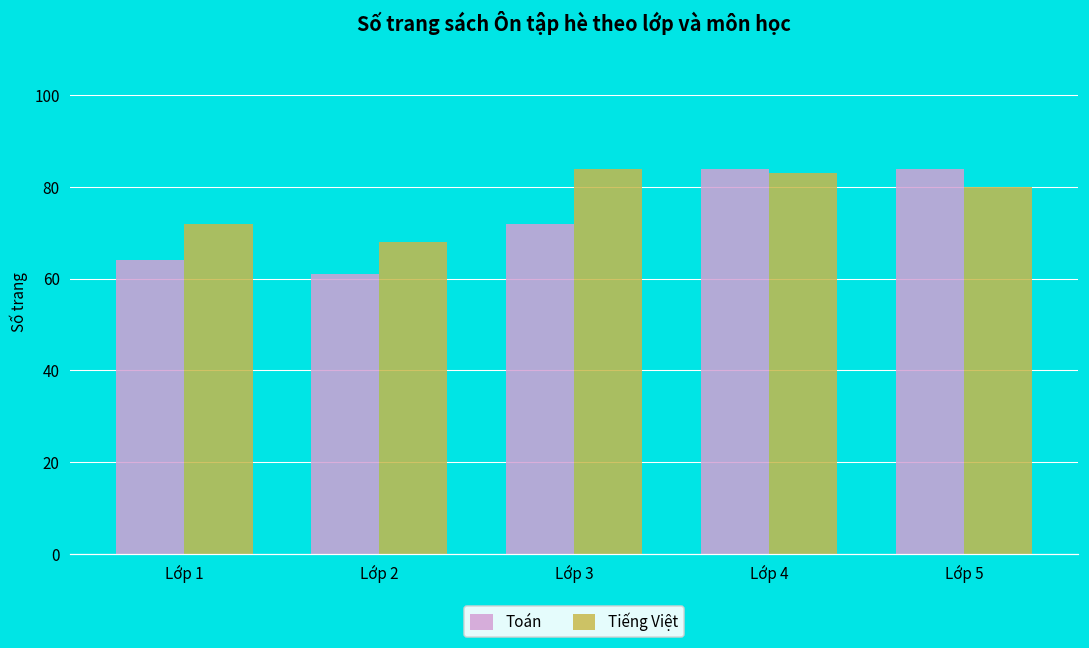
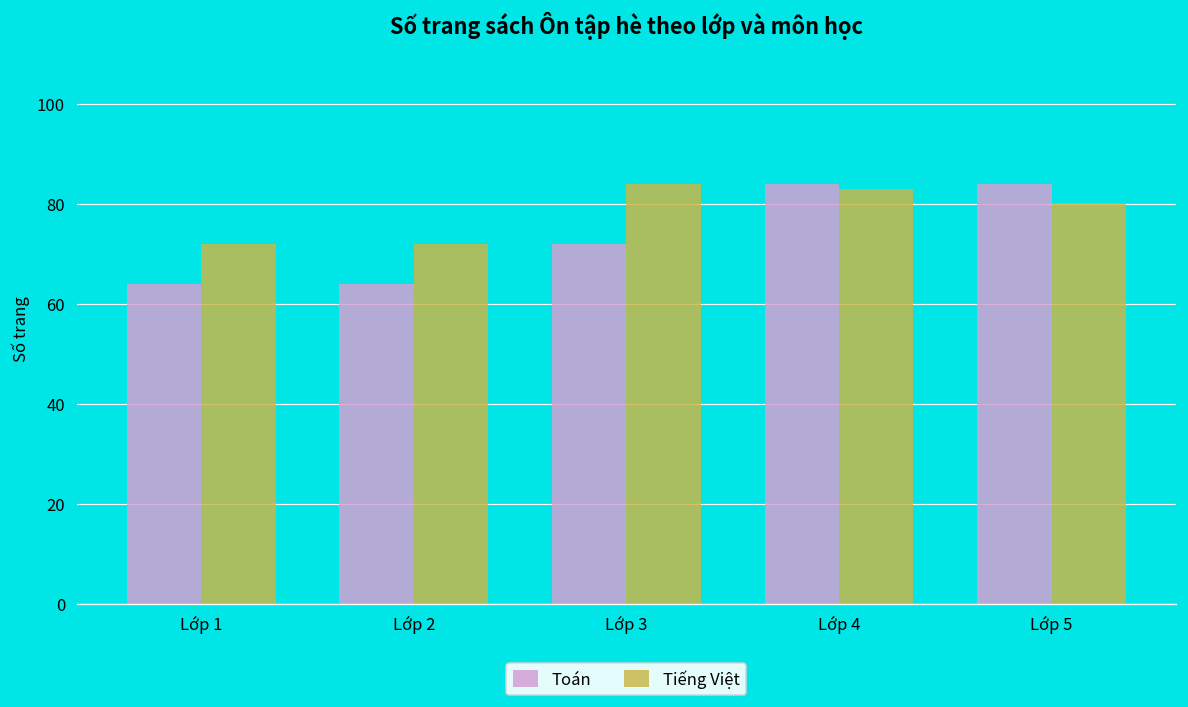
  {
    "Toán": {
      "Lớp 1": 64,
-     "Lớp 2": 61,
+     "Lớp 2": 64,
      "Lớp 3": 72,
      "Lớp 4": 84,
      "Lớp 5": 84
    },
    "Tiếng Việt": {
      "Lớp 1": 72,
-     "Lớp 2": 68,
+     "Lớp 2": 72,
      "Lớp 3": 84,
      "Lớp 4": 83,
      "Lớp 5": 80
    }
  }
